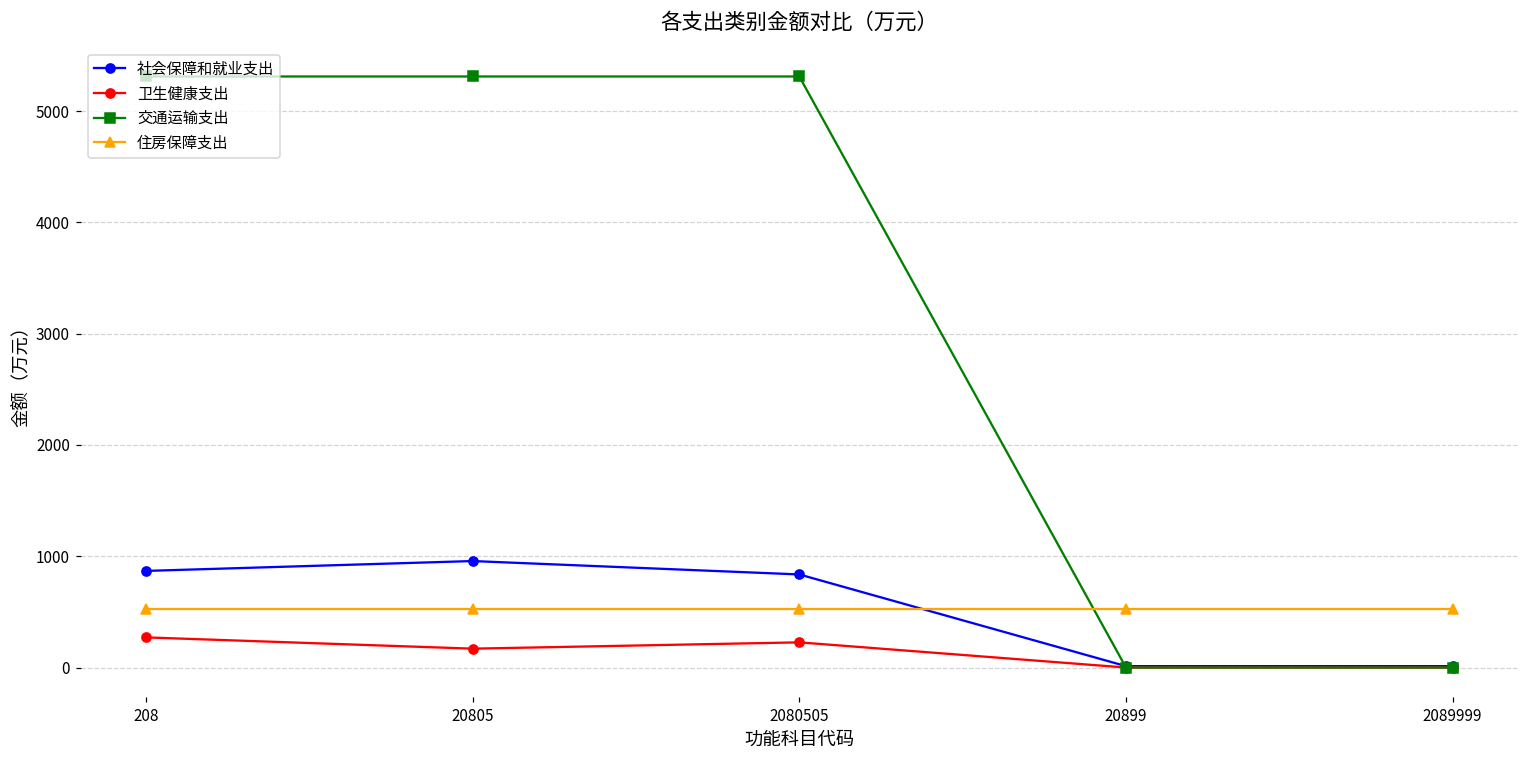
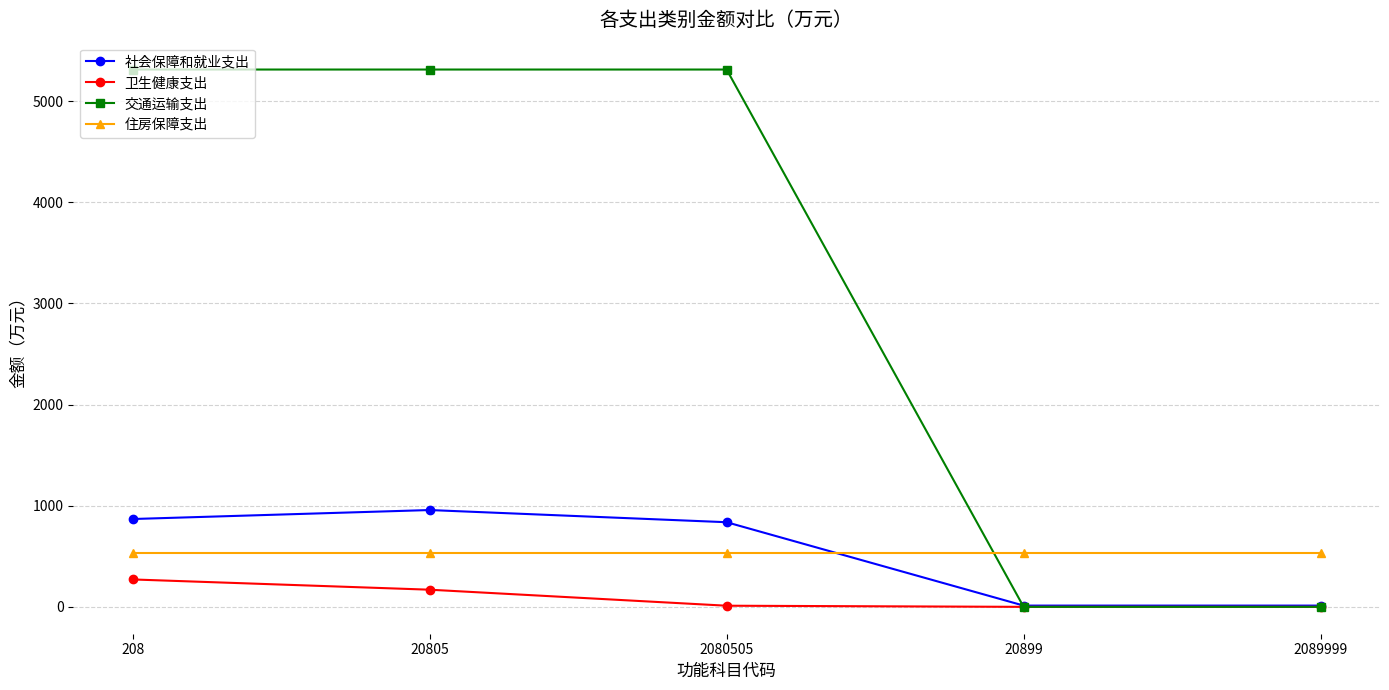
  {
    "社会保障和就业支出": {
      "208": 870,
      "20805": 960,
      "2080505": 840
    },
    "卫生健康支出": {
      "208": 270,
      "20805": 170,
-     "2080505": 230
+     "2080505": 10
    },
    "交通运输支出": {
      "20805": 5310,
      "2080505": 5310
    },
    "住房保障支出": {
      "208": 530,
      "20805": 530,
      "2080505": 530,
      "20899": 530,
      "2089999": 530
    }
  }
